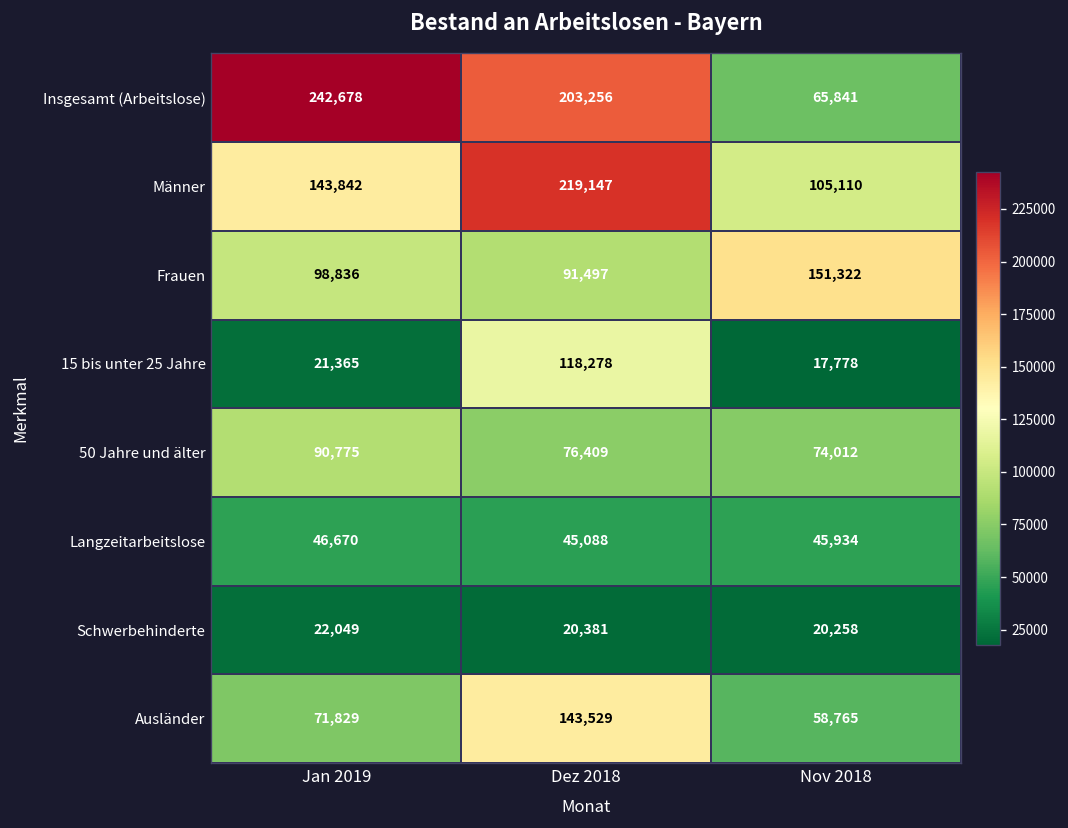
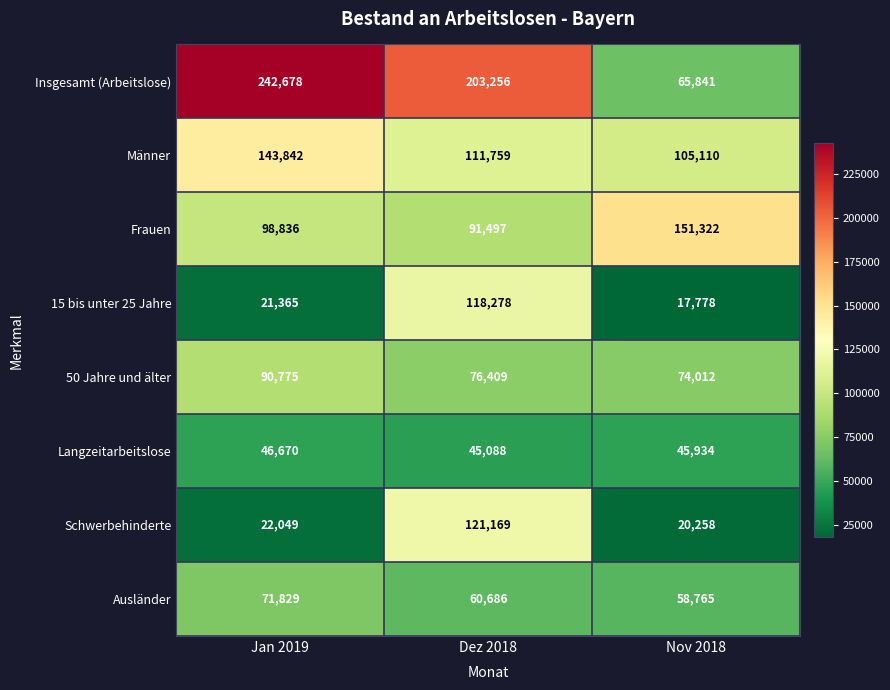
  {
    "Insgesamt (Arbeitslose)": {
      "Jan 2019": "242,678",
      "Dez 2018": "203,256",
      "Nov 2018": "65,841"
    },
    "Männer": {
      "Jan 2019": "143,842",
-     "Dez 2018": "219,147",
+     "Dez 2018": "111,759",
      "Nov 2018": "105,110"
    },
    "Frauen": {
      "Jan 2019": "98,836",
      "Dez 2018": "91,497",
      "Nov 2018": "151,322"
    },
    "15 bis unter 25 Jahre": {
      "Jan 2019": "21,365",
      "Dez 2018": "118,278",
      "Nov 2018": "17,778"
    },
    "50 Jahre und älter": {
      "Jan 2019": "90,775",
      "Dez 2018": "76,409",
      "Nov 2018": "74,012"
    },
    "Langzeitarbeitslose": {
      "Jan 2019": "46,670",
      "Dez 2018": "45,088",
      "Nov 2018": "45,934"
    },
    "Schwerbehinderte": {
      "Jan 2019": "22,049",
-     "Dez 2018": "20,381",
+     "Dez 2018": "121,169",
      "Nov 2018": "20,258"
    },
    "Ausländer": {
      "Jan 2019": "71,829",
-     "Dez 2018": "143,529",
+     "Dez 2018": "60,686",
      "Nov 2018": "58,765"
    }
  }
